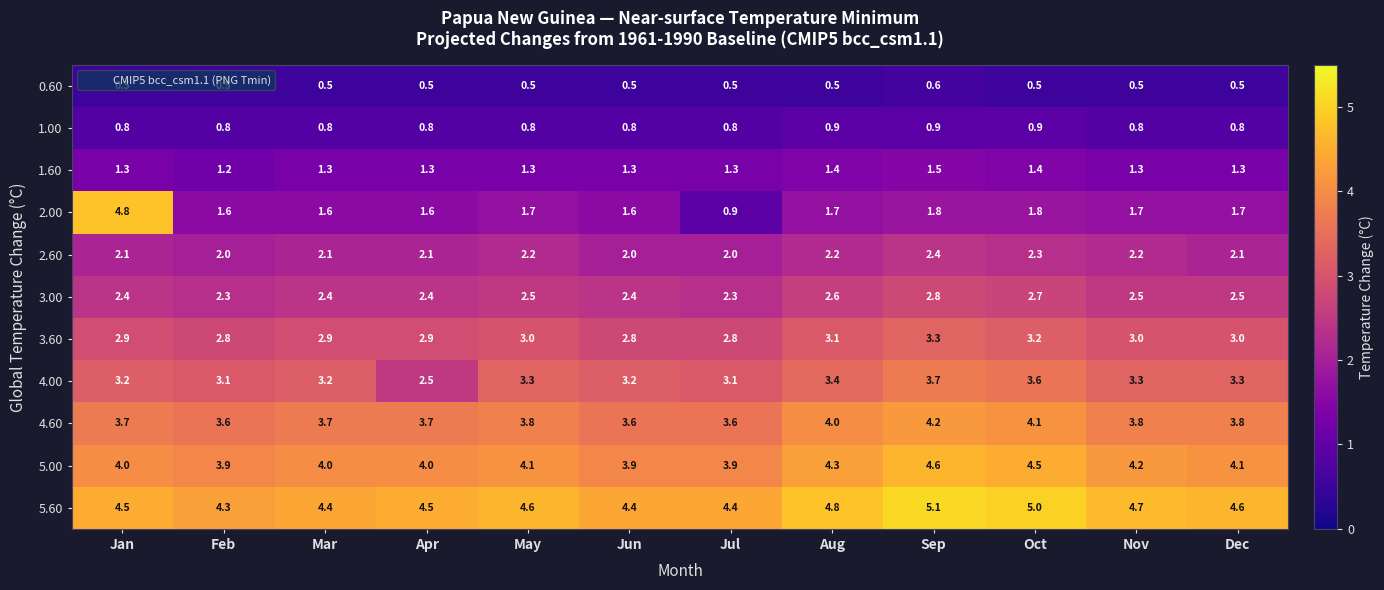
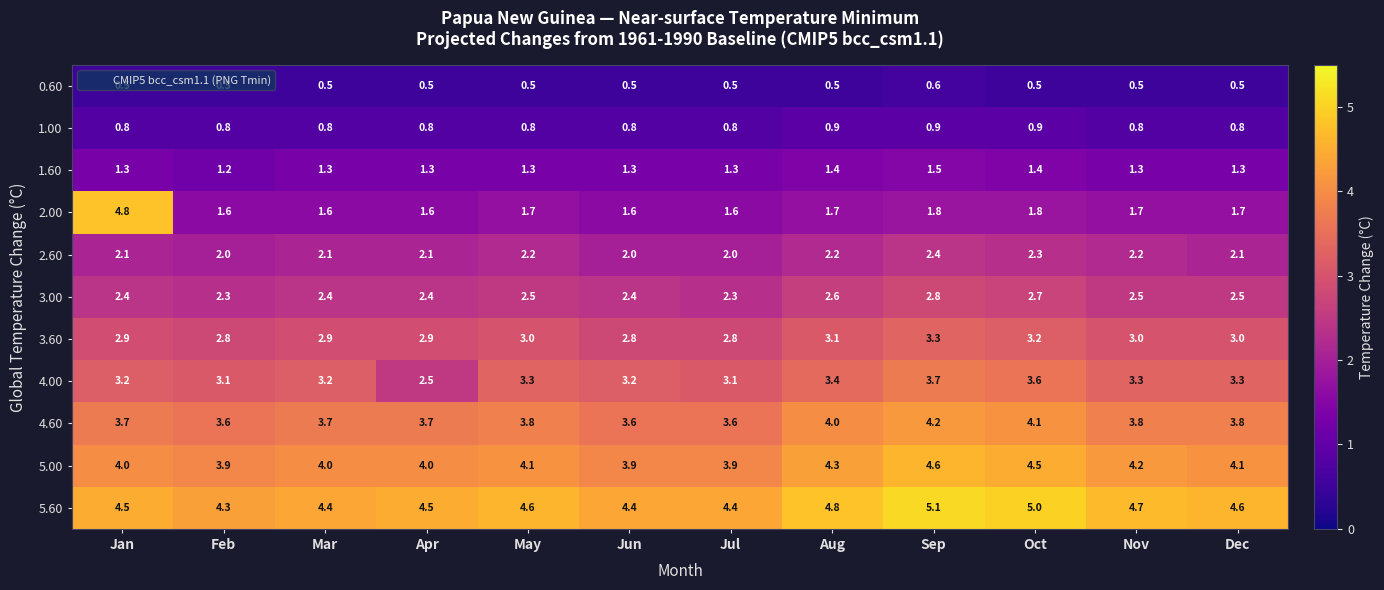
  {
    "0.60": {
      "Mar": 0.5,
      "Apr": 0.5,
      "May": 0.5,
      "Jun": 0.5,
      "Jul": 0.5,
      "Aug": 0.5,
      "Sep": 0.6,
      "Oct": 0.5,
      "Nov": 0.5,
      "Dec": 0.5
    },
    "1.00": {
      "Jan": 0.8,
      "Feb": 0.8,
      "Mar": 0.8,
      "Apr": 0.8,
      "May": 0.8,
      "Jun": 0.8,
      "Jul": 0.8,
      "Aug": 0.9,
      "Sep": 0.9,
      "Oct": 0.9,
      "Nov": 0.8,
      "Dec": 0.8
    },
    "1.60": {
      "Jan": 1.3,
      "Feb": 1.2,
      "Mar": 1.3,
      "Apr": 1.3,
      "May": 1.3,
      "Jun": 1.3,
      "Jul": 1.3,
      "Aug": 1.4,
      "Sep": 1.5,
      "Oct": 1.4,
      "Nov": 1.3,
      "Dec": 1.3
    },
    "2.00": {
      "Jan": 4.8,
      "Feb": 1.6,
      "Mar": 1.6,
      "Apr": 1.6,
      "May": 1.7,
      "Jun": 1.6,
-     "Jul": 0.9,
+     "Jul": 1.6,
      "Aug": 1.7,
      "Sep": 1.8,
      "Oct": 1.8,
      "Nov": 1.7,
      "Dec": 1.7
    },
    "2.60": {
      "Jan": 2.1,
      "Feb": 2.0,
      "Mar": 2.1,
      "Apr": 2.1,
      "May": 2.2,
      "Jun": 2.0,
      "Jul": 2.0,
      "Aug": 2.2,
      "Sep": 2.4,
      "Oct": 2.3,
      "Nov": 2.2,
      "Dec": 2.1
    },
    "3.00": {
      "Jan": 2.4,
      "Feb": 2.3,
      "Mar": 2.4,
      "Apr": 2.4,
      "May": 2.5,
      "Jun": 2.4,
      "Jul": 2.3,
      "Aug": 2.6,
      "Sep": 2.8,
      "Oct": 2.7,
      "Nov": 2.5,
      "Dec": 2.5
    },
    "3.60": {
      "Jan": 2.9,
      "Feb": 2.8,
      "Mar": 2.9,
      "Apr": 2.9,
      "May": 3.0,
      "Jun": 2.8,
      "Jul": 2.8,
      "Aug": 3.1,
      "Sep": 3.3,
      "Oct": 3.2,
      "Nov": 3.0,
      "Dec": 3.0
    },
    "4.00": {
      "Jan": 3.2,
      "Feb": 3.1,
      "Mar": 3.2,
      "Apr": 2.5,
      "May": 3.3,
      "Jun": 3.2,
      "Jul": 3.1,
      "Aug": 3.4,
      "Sep": 3.7,
      "Oct": 3.6,
      "Nov": 3.3,
      "Dec": 3.3
    },
    "4.60": {
      "Jan": 3.7,
      "Feb": 3.6,
      "Mar": 3.7,
      "Apr": 3.7,
      "May": 3.8,
      "Jun": 3.6,
      "Jul": 3.6,
      "Aug": 4.0,
      "Sep": 4.2,
      "Oct": 4.1,
      "Nov": 3.8,
      "Dec": 3.8
    },
    "5.00": {
      "Jan": 4.0,
      "Feb": 3.9,
      "Mar": 4.0,
      "Apr": 4.0,
      "May": 4.1,
      "Jun": 3.9,
      "Jul": 3.9,
      "Aug": 4.3,
      "Sep": 4.6,
      "Oct": 4.5,
      "Nov": 4.2,
      "Dec": 4.1
    },
    "5.60": {
      "Jan": 4.5,
      "Feb": 4.3,
      "Mar": 4.4,
      "Apr": 4.5,
      "May": 4.6,
      "Jun": 4.4,
      "Jul": 4.4,
      "Aug": 4.8,
      "Sep": 5.1,
      "Oct": 5.0,
      "Nov": 4.7,
      "Dec": 4.6
    }
  }
